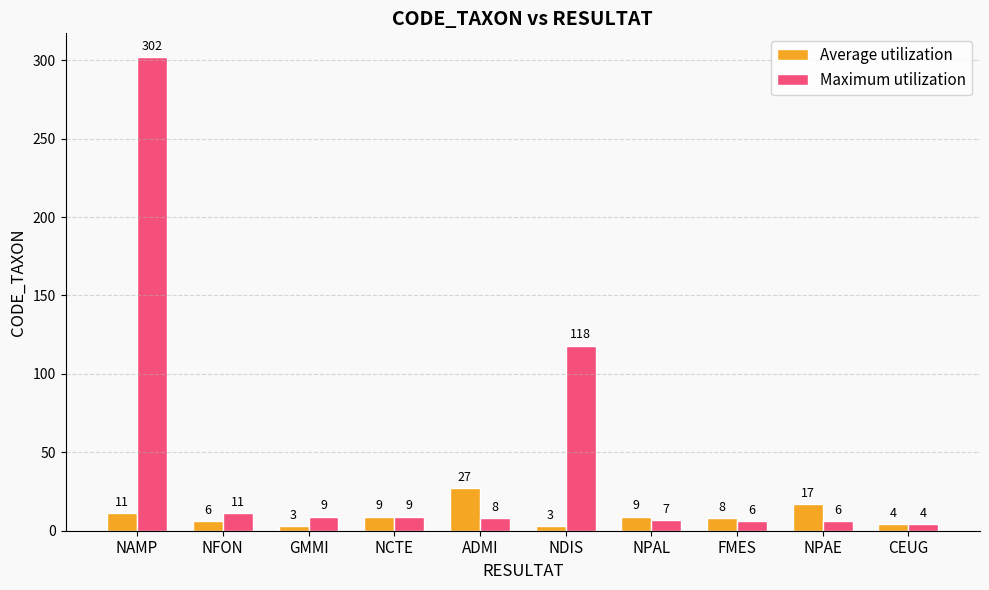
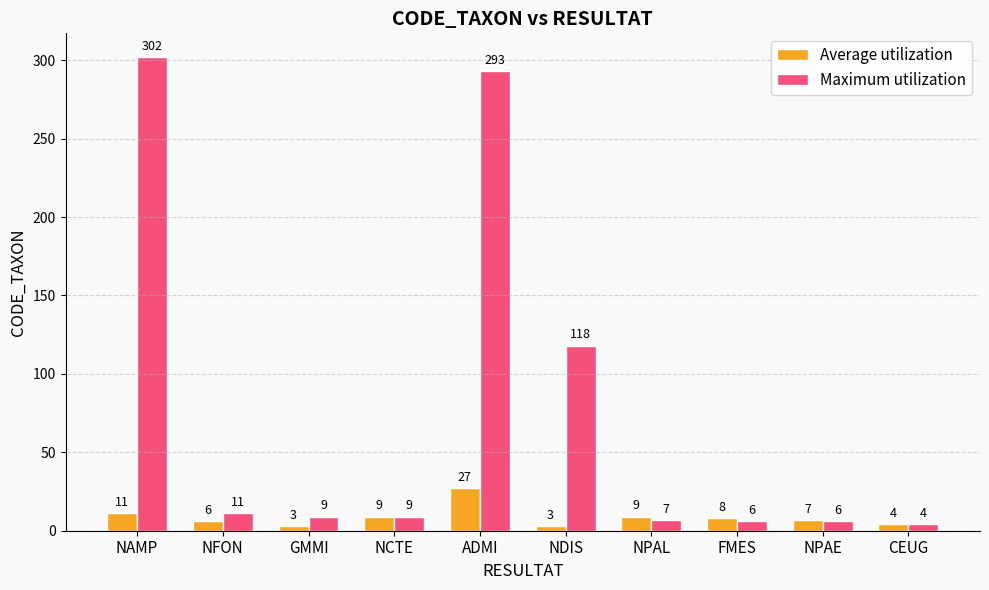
  {
    "Average utilization": {
      "NAMP": 11,
      "NFON": 6,
      "GMMI": 3,
      "NCTE": 9,
      "ADMI": 27,
      "NDIS": 3,
      "NPAL": 9,
      "FMES": 8,
-     "NPAE": 17,
+     "NPAE": 7,
      "CEUG": 4
    },
    "Maximum utilization": {
      "NAMP": 302,
      "NFON": 11,
      "GMMI": 9,
      "NCTE": 9,
-     "ADMI": 8,
+     "ADMI": 293,
      "NDIS": 118,
      "NPAL": 7,
      "FMES": 6,
      "NPAE": 6,
      "CEUG": 4
    }
  }
